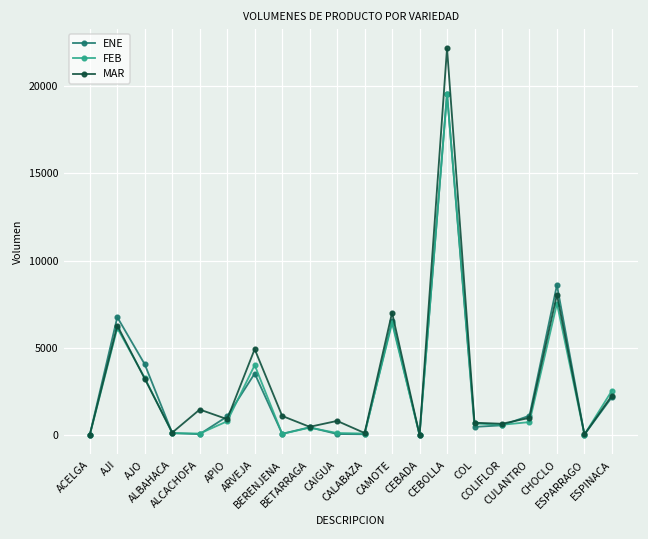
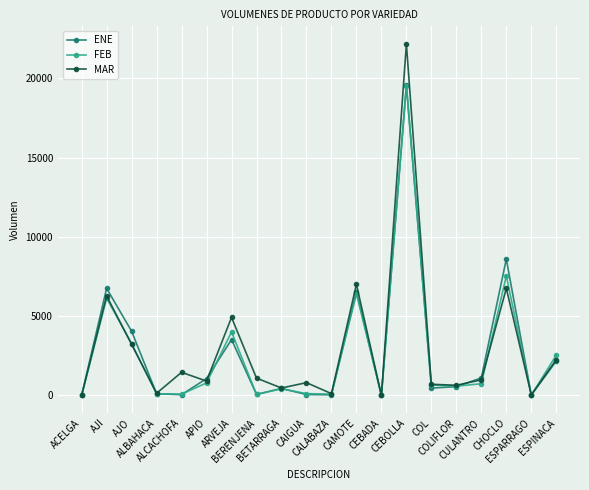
  {
    "MAR": {
      "ALCACHOFA": 1500,
      "ARVEJA": 4900,
      "BERENJENA": 1100,
      "CAIGUA": 800,
      "CAMOTE": 7000,
      "CEBOLLA": 22200,
-     "CHOCLO": 8000
+     "CHOCLO": 6700
    }
  }
